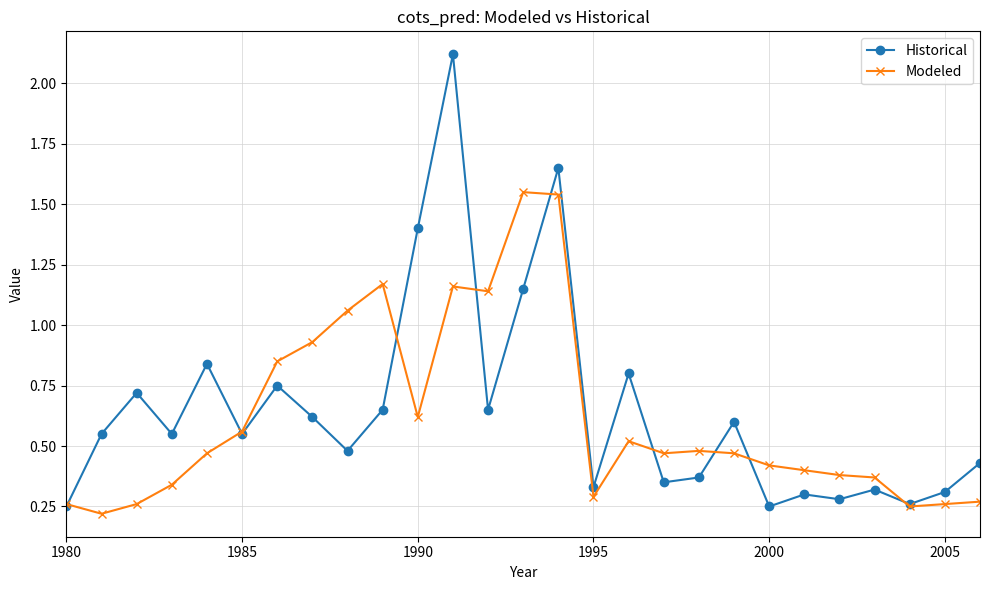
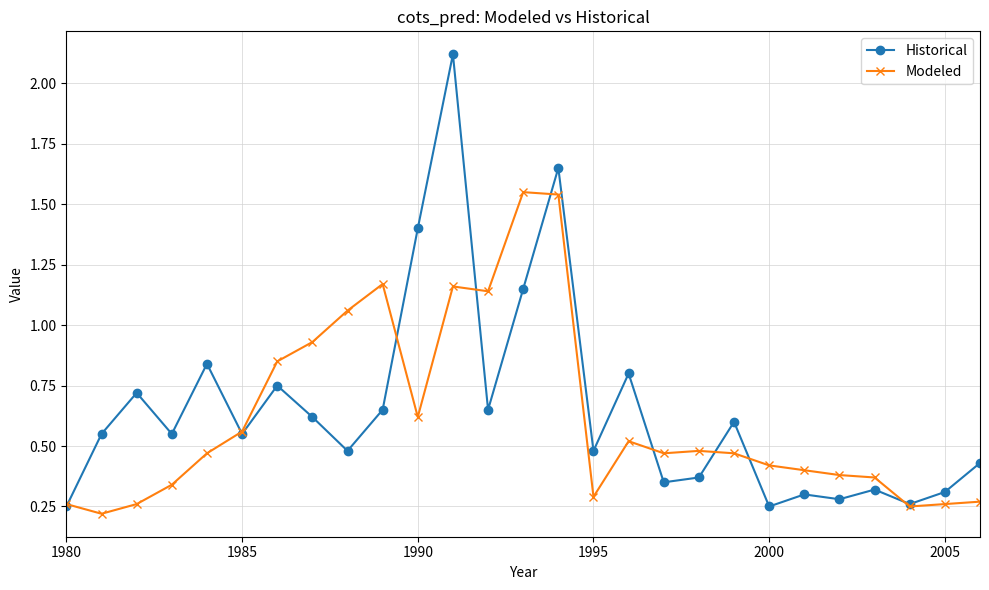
  {
    "Historical": {
      "1990": 1.40,
-     "1995": 0.33,
+     "1995": 0.48,
      "2000": 0.25,
      "2005": 0.31
    },
    "Modeled": {
      "1990": 0.62,
      "1995": 0.29,
      "2000": 0.42,
      "2005": 0.26
    }
  }
